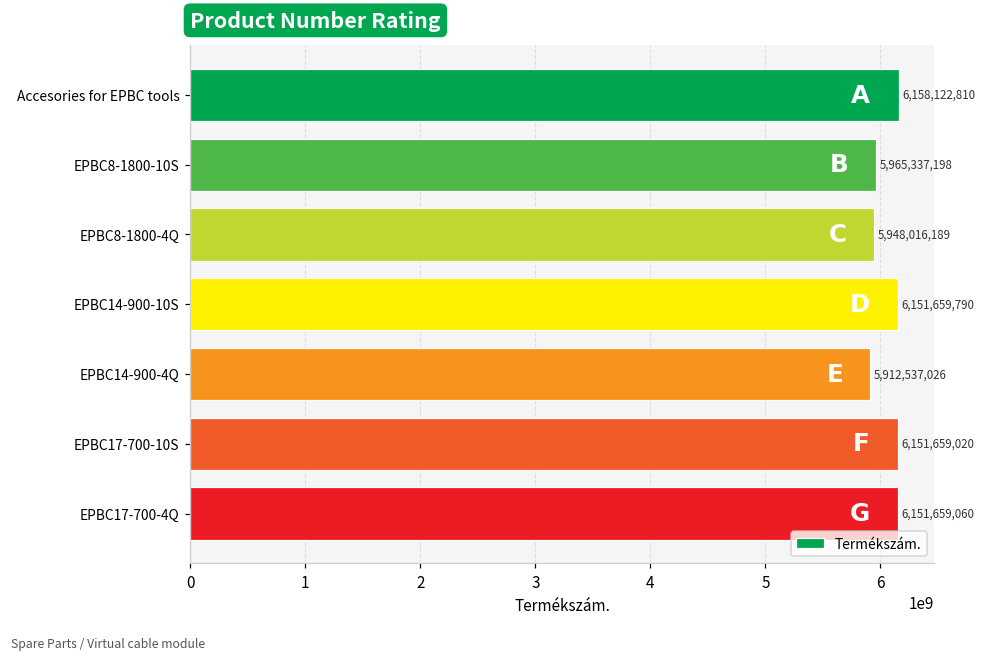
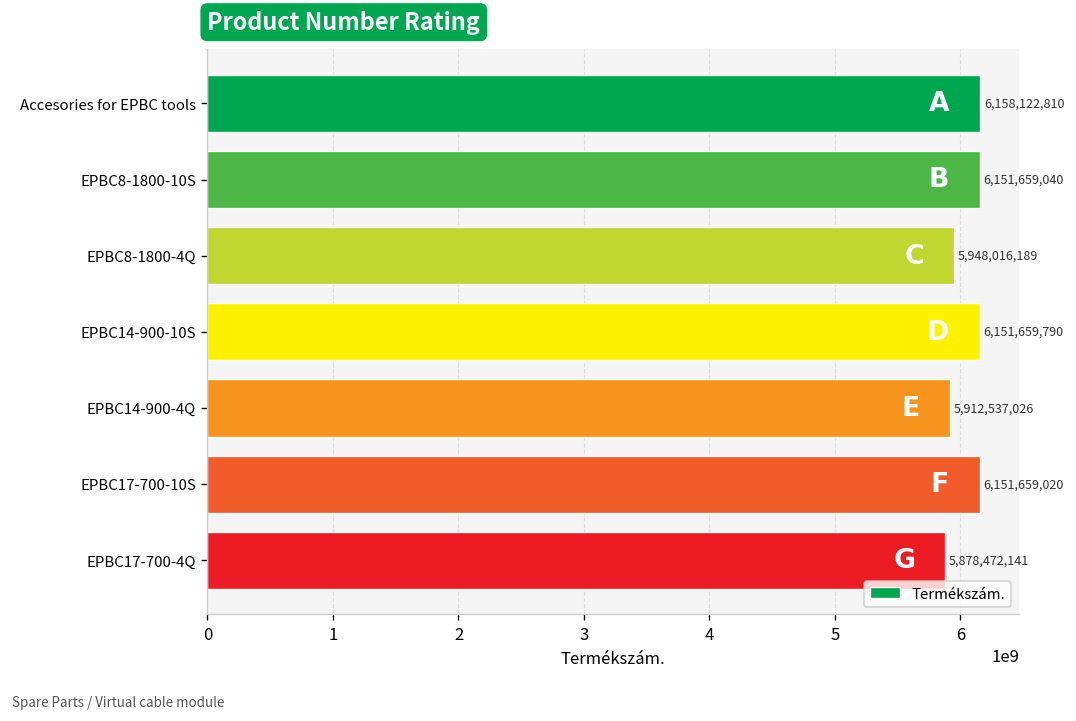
  {
    "Accesories for EPBC tools": "6,158,122,810",
-   "EPBC8-1800-10S": "5,965,337,198",
+   "EPBC8-1800-10S": "6,151,659,040",
    "EPBC8-1800-4Q": "5,948,016,189",
    "EPBC14-900-10S": "6,151,659,790",
    "EPBC14-900-4Q": "5,912,537,026",
    "EPBC17-700-10S": "6,151,659,020",
-   "EPBC17-700-4Q": "6,151,659,060"
+   "EPBC17-700-4Q": "5,878,472,141"
  }
